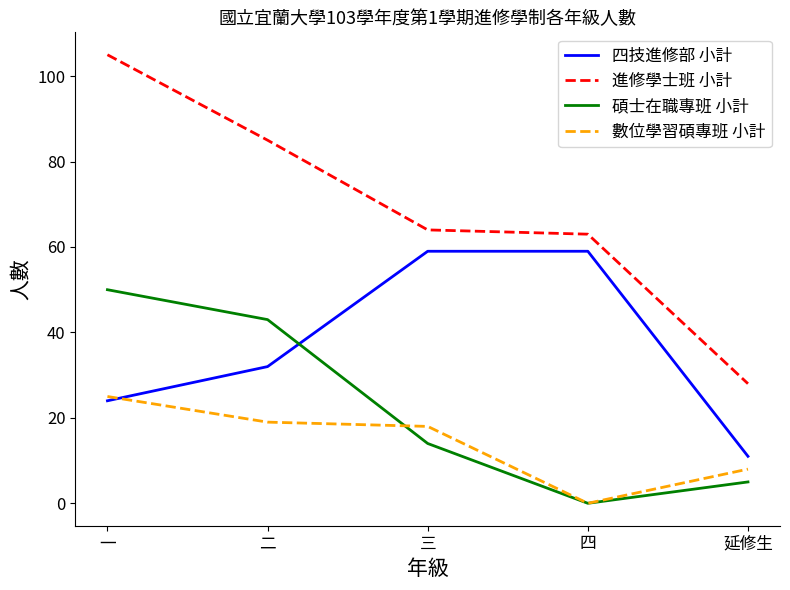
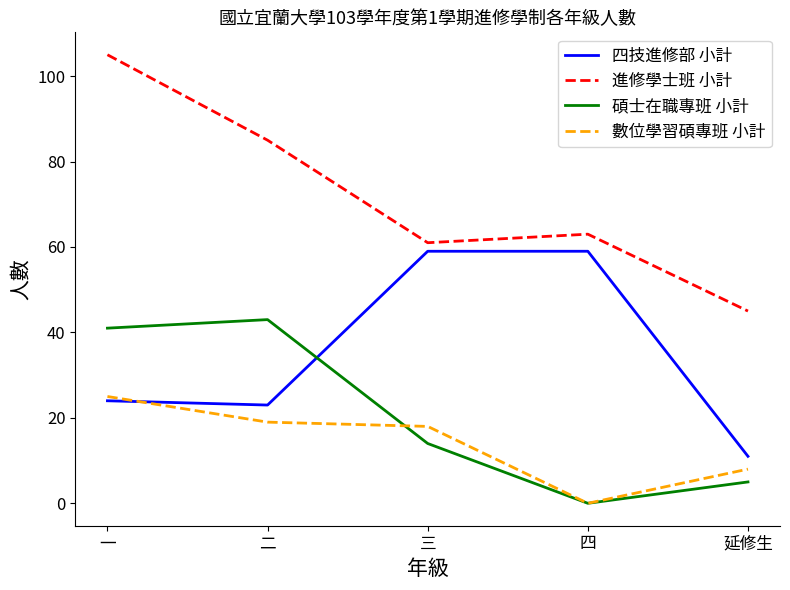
  {
    "四技進修部 小計": {
      "一": 24,
-     "二": 32,
+     "二": 23,
      "三": 59,
      "四": 59,
      "延修生": 11
    },
    "進修學士班 小計": {
      "一": 105,
      "二": 85,
-     "三": 64,
+     "三": 61,
      "四": 63,
-     "延修生": 28
+     "延修生": 45
    },
    "碩士在職專班 小計": {
-     "一": 50,
+     "一": 41,
      "二": 43,
      "三": 14,
      "延修生": 5
    },
    "數位學習碩專班 小計": {
      "一": 25,
      "二": 19,
      "三": 18,
      "延修生": 8
    }
  }
